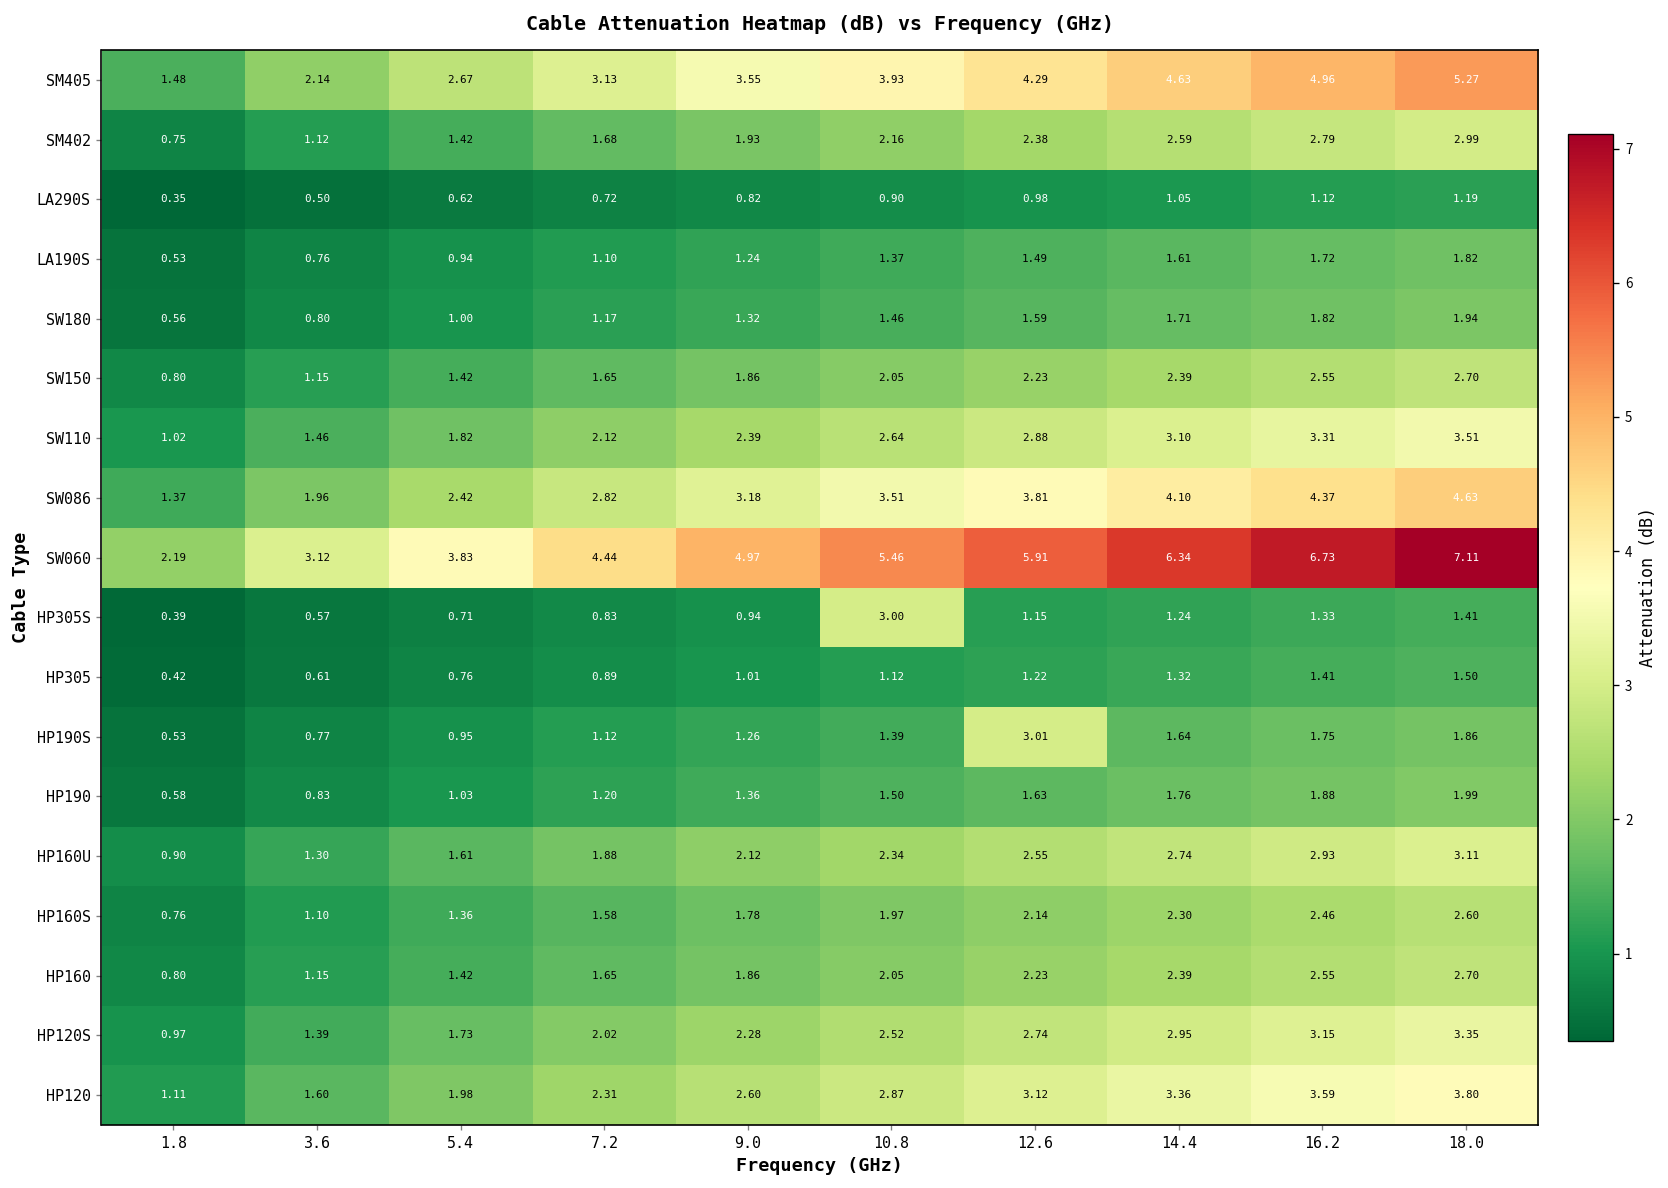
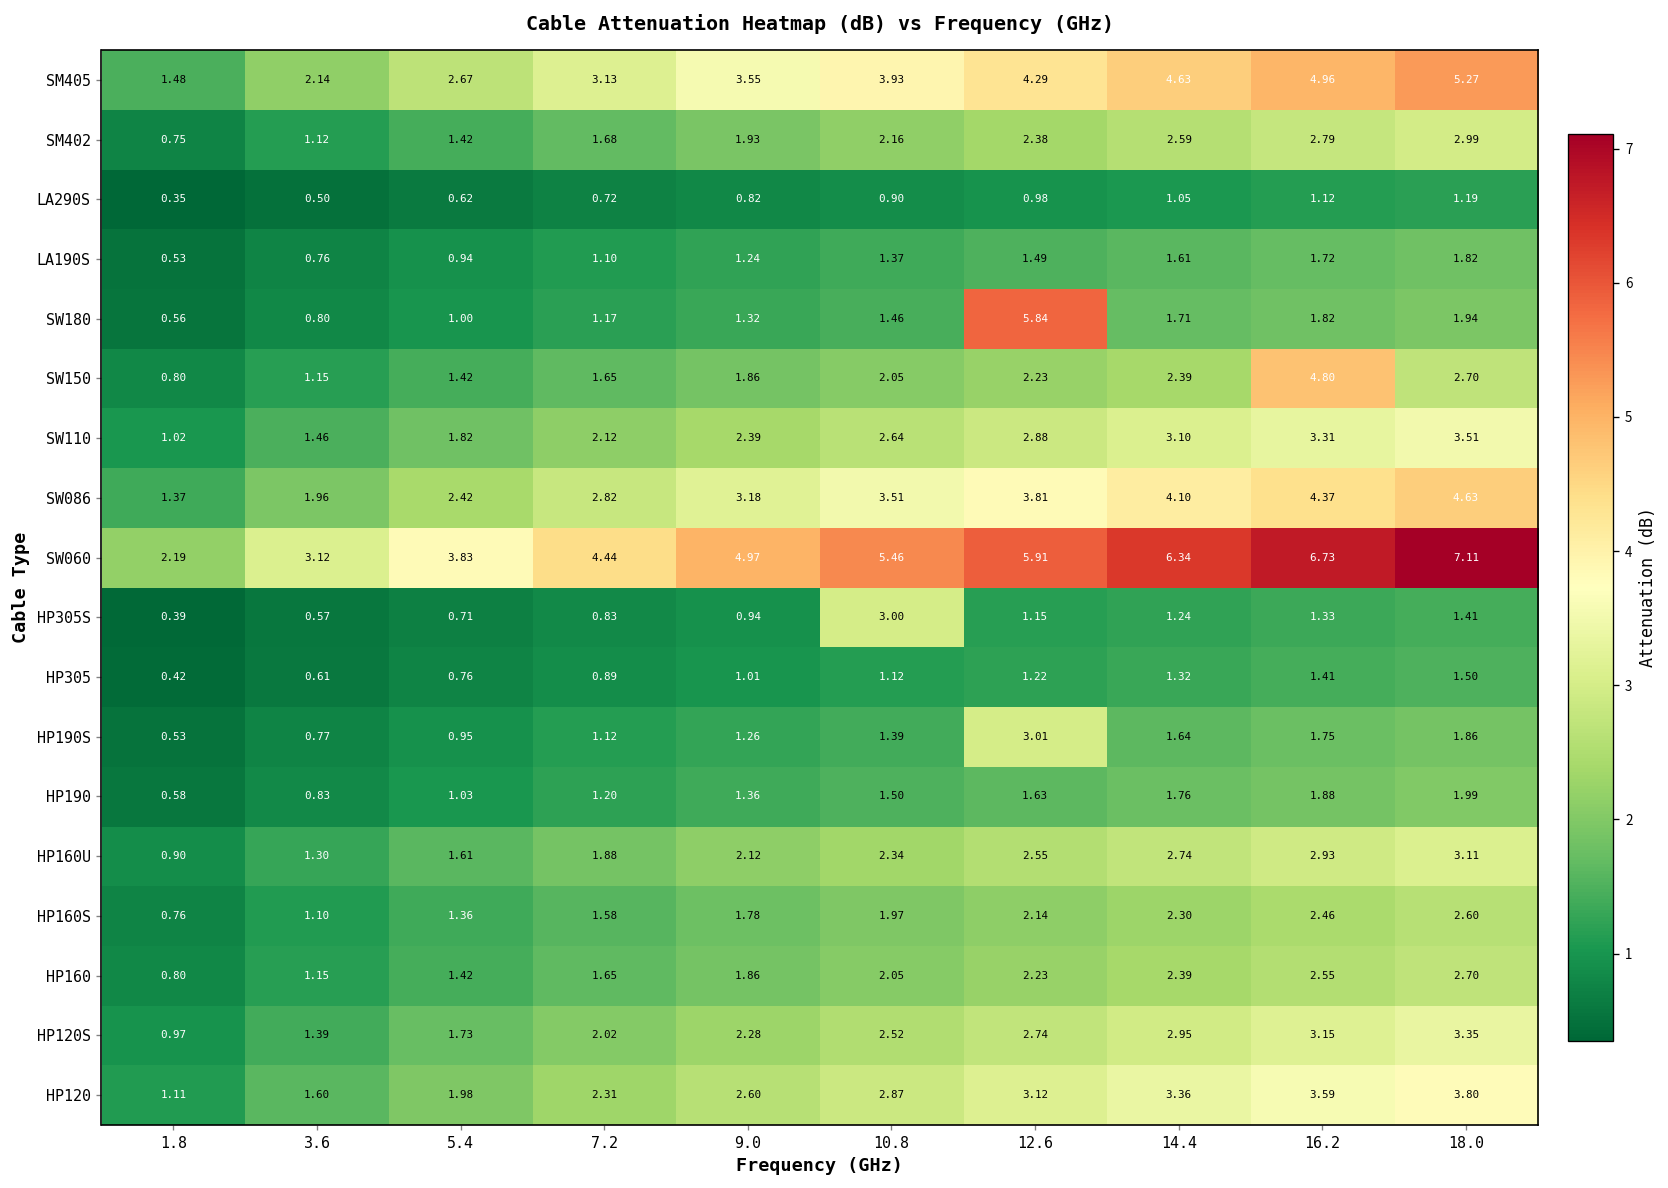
  {
    "SM405": {
      "1.8": 1.48,
      "3.6": 2.14,
      "5.4": 2.67,
      "7.2": 3.13,
      "9.0": 3.55,
      "10.8": 3.93,
      "12.6": 4.29,
      "14.4": 4.63,
      "16.2": 4.96,
      "18.0": 5.27
    },
    "SM402": {
      "1.8": 0.75,
      "3.6": 1.12,
      "5.4": 1.42,
      "7.2": 1.68,
      "9.0": 1.93,
      "10.8": 2.16,
      "12.6": 2.38,
      "14.4": 2.59,
      "16.2": 2.79,
      "18.0": 2.99
    },
    "LA290S": {
      "1.8": 0.35,
      "3.6": 0.50,
      "5.4": 0.62,
      "7.2": 0.72,
      "9.0": 0.82,
      "10.8": 0.90,
      "12.6": 0.98,
      "14.4": 1.05,
      "16.2": 1.12,
      "18.0": 1.19
    },
    "LA190S": {
      "1.8": 0.53,
      "3.6": 0.76,
      "5.4": 0.94,
      "7.2": 1.10,
      "9.0": 1.24,
      "10.8": 1.37,
      "12.6": 1.49,
      "14.4": 1.61,
      "16.2": 1.72,
      "18.0": 1.82
    },
    "SW180": {
      "1.8": 0.56,
      "3.6": 0.80,
      "5.4": 1.00,
      "7.2": 1.17,
      "9.0": 1.32,
      "10.8": 1.46,
-     "12.6": 1.59,
+     "12.6": 5.84,
      "14.4": 1.71,
      "16.2": 1.82,
      "18.0": 1.94
    },
    "SW150": {
      "1.8": 0.80,
      "3.6": 1.15,
      "5.4": 1.42,
      "7.2": 1.65,
      "9.0": 1.86,
      "10.8": 2.05,
      "12.6": 2.23,
      "14.4": 2.39,
-     "16.2": 2.55,
+     "16.2": 4.80,
      "18.0": 2.70
    },
    "SW110": {
      "1.8": 1.02,
      "3.6": 1.46,
      "5.4": 1.82,
      "7.2": 2.12,
      "9.0": 2.39,
      "10.8": 2.64,
      "12.6": 2.88,
      "14.4": 3.10,
      "16.2": 3.31,
      "18.0": 3.51
    },
    "SW086": {
      "1.8": 1.37,
      "3.6": 1.96,
      "5.4": 2.42,
      "7.2": 2.82,
      "9.0": 3.18,
      "10.8": 3.51,
      "12.6": 3.81,
      "14.4": 4.10,
      "16.2": 4.37,
      "18.0": 4.63
    },
    "SW060": {
      "1.8": 2.19,
      "3.6": 3.12,
      "5.4": 3.83,
      "7.2": 4.44,
      "9.0": 4.97,
      "10.8": 5.46,
      "12.6": 5.91,
      "14.4": 6.34,
      "16.2": 6.73,
      "18.0": 7.11
    },
    "HP305S": {
      "1.8": 0.39,
      "3.6": 0.57,
      "5.4": 0.71,
      "7.2": 0.83,
      "9.0": 0.94,
      "10.8": 3.00,
      "12.6": 1.15,
      "14.4": 1.24,
      "16.2": 1.33,
      "18.0": 1.41
    },
    "HP305": {
      "1.8": 0.42,
      "3.6": 0.61,
      "5.4": 0.76,
      "7.2": 0.89,
      "9.0": 1.01,
      "10.8": 1.12,
      "12.6": 1.22,
      "14.4": 1.32,
      "16.2": 1.41,
      "18.0": 1.50
    },
    "HP190S": {
      "1.8": 0.53,
      "3.6": 0.77,
      "5.4": 0.95,
      "7.2": 1.12,
      "9.0": 1.26,
      "10.8": 1.39,
      "12.6": 3.01,
      "14.4": 1.64,
      "16.2": 1.75,
      "18.0": 1.86
    },
    "HP190": {
      "1.8": 0.58,
      "3.6": 0.83,
      "5.4": 1.03,
      "7.2": 1.20,
      "9.0": 1.36,
      "10.8": 1.50,
      "12.6": 1.63,
      "14.4": 1.76,
      "16.2": 1.88,
      "18.0": 1.99
    },
    "HP160U": {
      "1.8": 0.90,
      "3.6": 1.30,
      "5.4": 1.61,
      "7.2": 1.88,
      "9.0": 2.12,
      "10.8": 2.34,
      "12.6": 2.55,
      "14.4": 2.74,
      "16.2": 2.93,
      "18.0": 3.11
    },
    "HP160S": {
      "1.8": 0.76,
      "3.6": 1.10,
      "5.4": 1.36,
      "7.2": 1.58,
      "9.0": 1.78,
      "10.8": 1.97,
      "12.6": 2.14,
      "14.4": 2.30,
      "16.2": 2.46,
      "18.0": 2.60
    },
    "HP160": {
      "1.8": 0.80,
      "3.6": 1.15,
      "5.4": 1.42,
      "7.2": 1.65,
      "9.0": 1.86,
      "10.8": 2.05,
      "12.6": 2.23,
      "14.4": 2.39,
      "16.2": 2.55,
      "18.0": 2.70
    },
    "HP120S": {
      "1.8": 0.97,
      "3.6": 1.39,
      "5.4": 1.73,
      "7.2": 2.02,
      "9.0": 2.28,
      "10.8": 2.52,
      "12.6": 2.74,
      "14.4": 2.95,
      "16.2": 3.15,
      "18.0": 3.35
    },
    "HP120": {
      "1.8": 1.11,
      "3.6": 1.60,
      "5.4": 1.98,
      "7.2": 2.31,
      "9.0": 2.60,
      "10.8": 2.87,
      "12.6": 3.12,
      "14.4": 3.36,
      "16.2": 3.59,
      "18.0": 3.80
    }
  }
